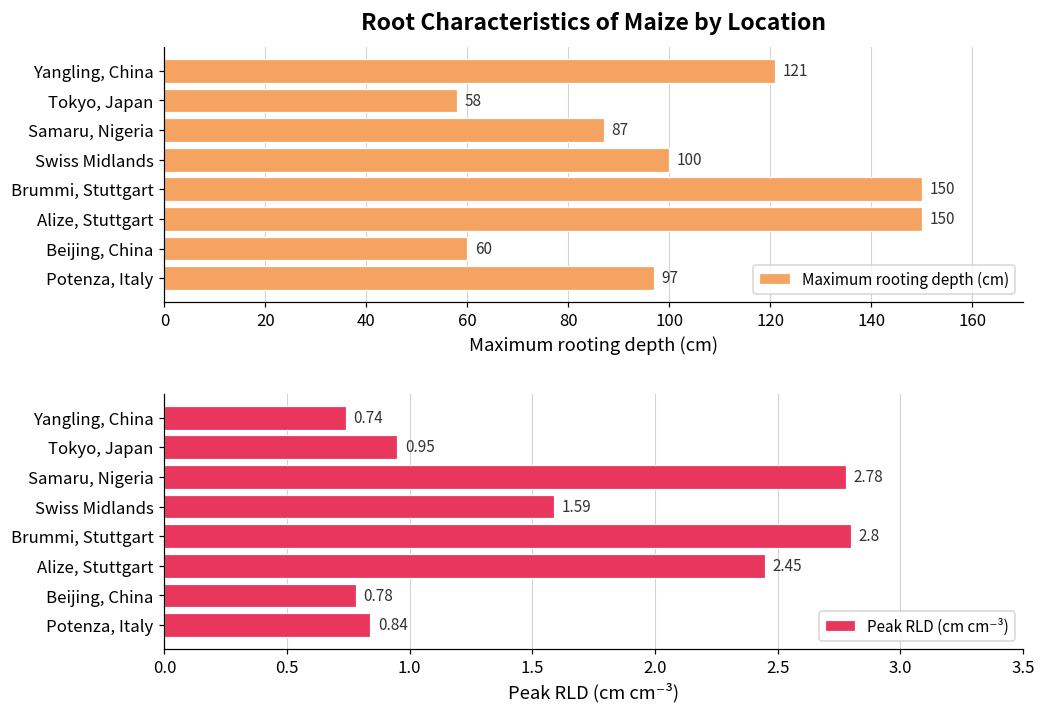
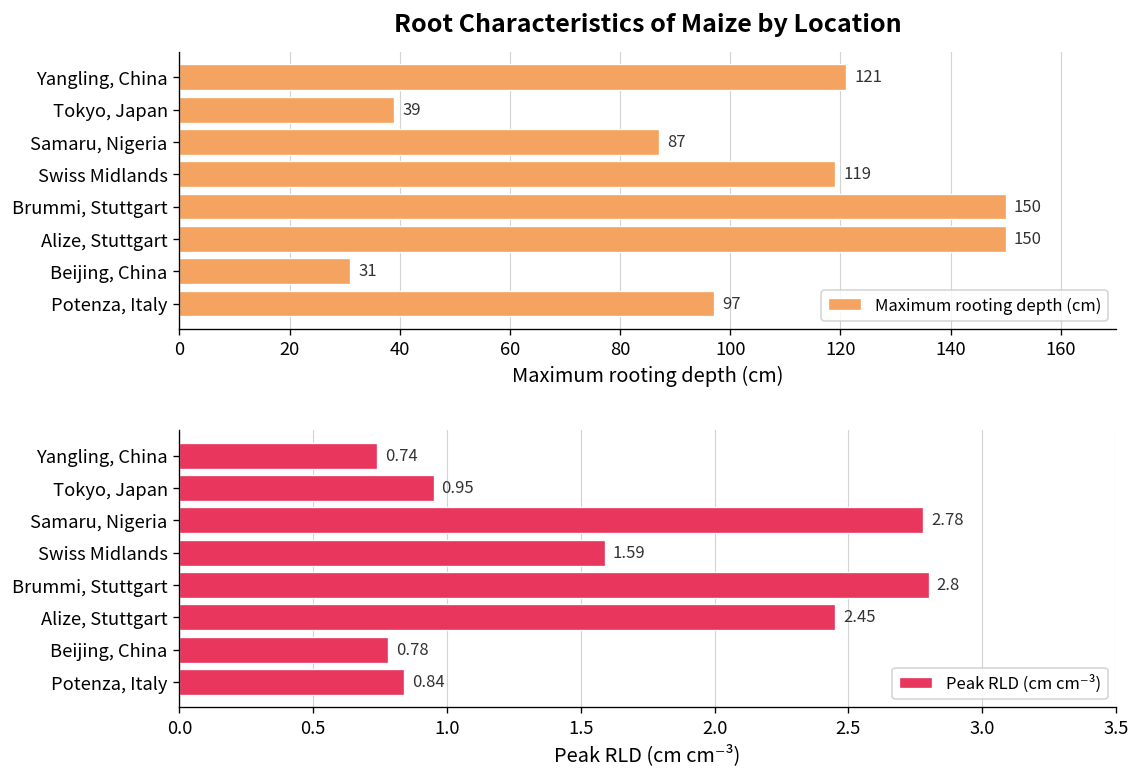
  {
    "Root Characteristics of Maize by Location": {
      "Yangling, China": 121,
-     "Tokyo, Japan": 58,
+     "Tokyo, Japan": 39,
      "Samaru, Nigeria": 87,
-     "Swiss Midlands": 100,
+     "Swiss Midlands": 119,
      "Brummi, Stuttgart": 150,
      "Alize, Stuttgart": 150,
-     "Beijing, China": 60,
+     "Beijing, China": 31,
      "Potenza, Italy": 97
    }
  }
